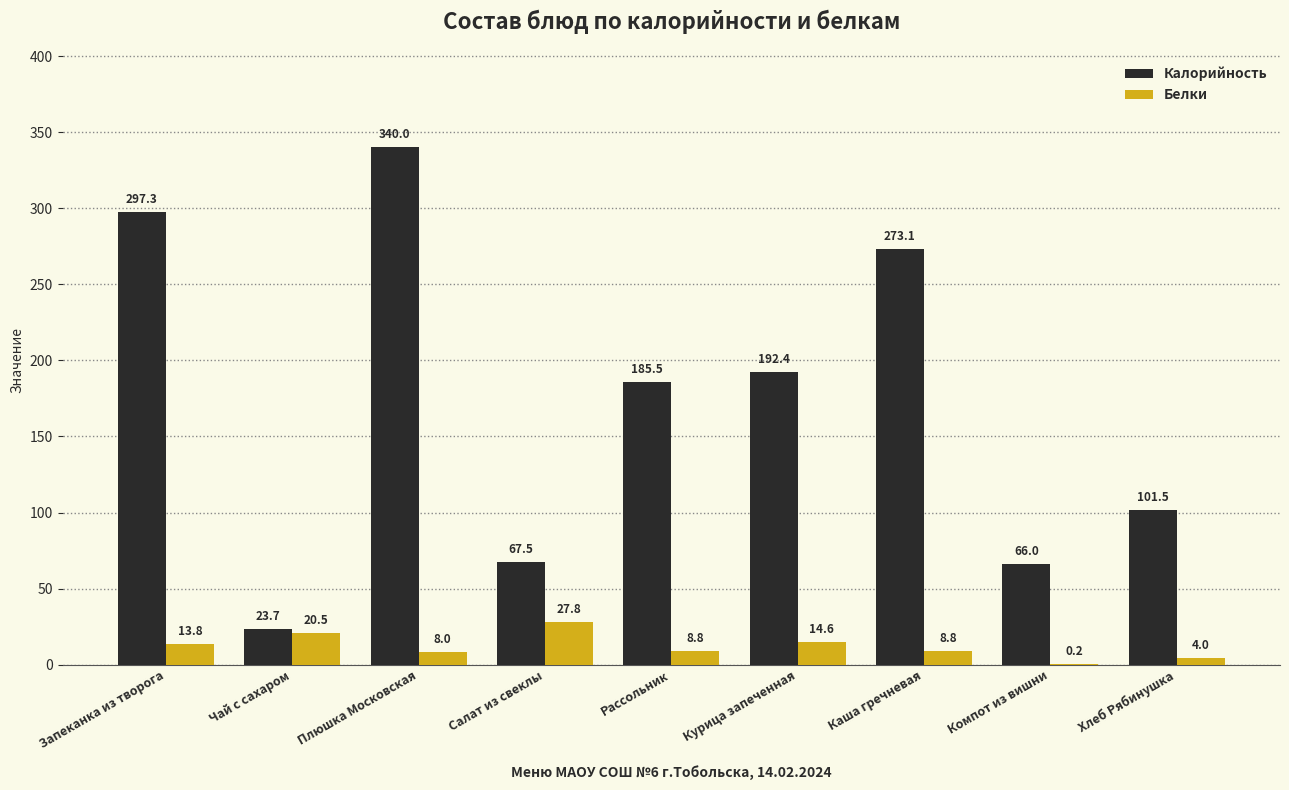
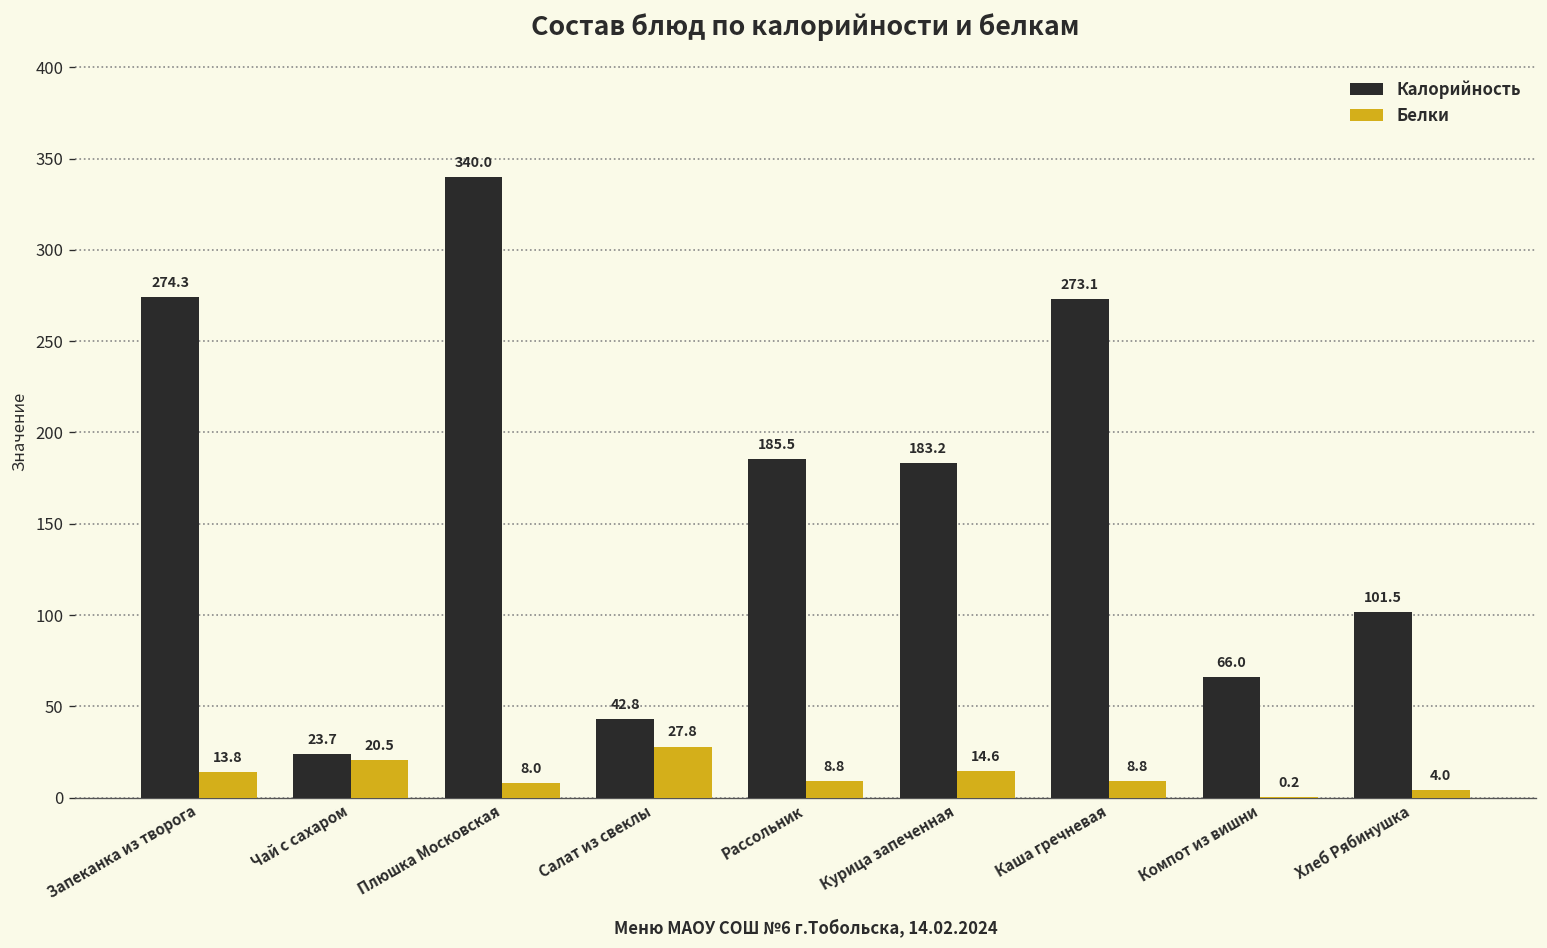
  {
    "Калорийность": {
-     "Запеканка из творога": 297.3,
+     "Запеканка из творога": 274.3,
      "Чай с сахаром": 23.7,
      "Плюшка Московская": 340.0,
-     "Салат из свеклы": 67.5,
+     "Салат из свеклы": 42.8,
      "Рассольник": 185.5,
-     "Курица запеченная": 192.4,
+     "Курица запеченная": 183.2,
      "Каша гречневая": 273.1,
      "Компот из вишни": 66.0,
      "Хлеб Рябинушка": 101.5
    },
    "Белки": {
      "Запеканка из творога": 13.8,
      "Чай с сахаром": 20.5,
      "Плюшка Московская": 8.0,
      "Салат из свеклы": 27.8,
      "Рассольник": 8.8,
      "Курица запеченная": 14.6,
      "Каша гречневая": 8.8,
      "Компот из вишни": 0.2,
      "Хлеб Рябинушка": 4.0
    }
  }
